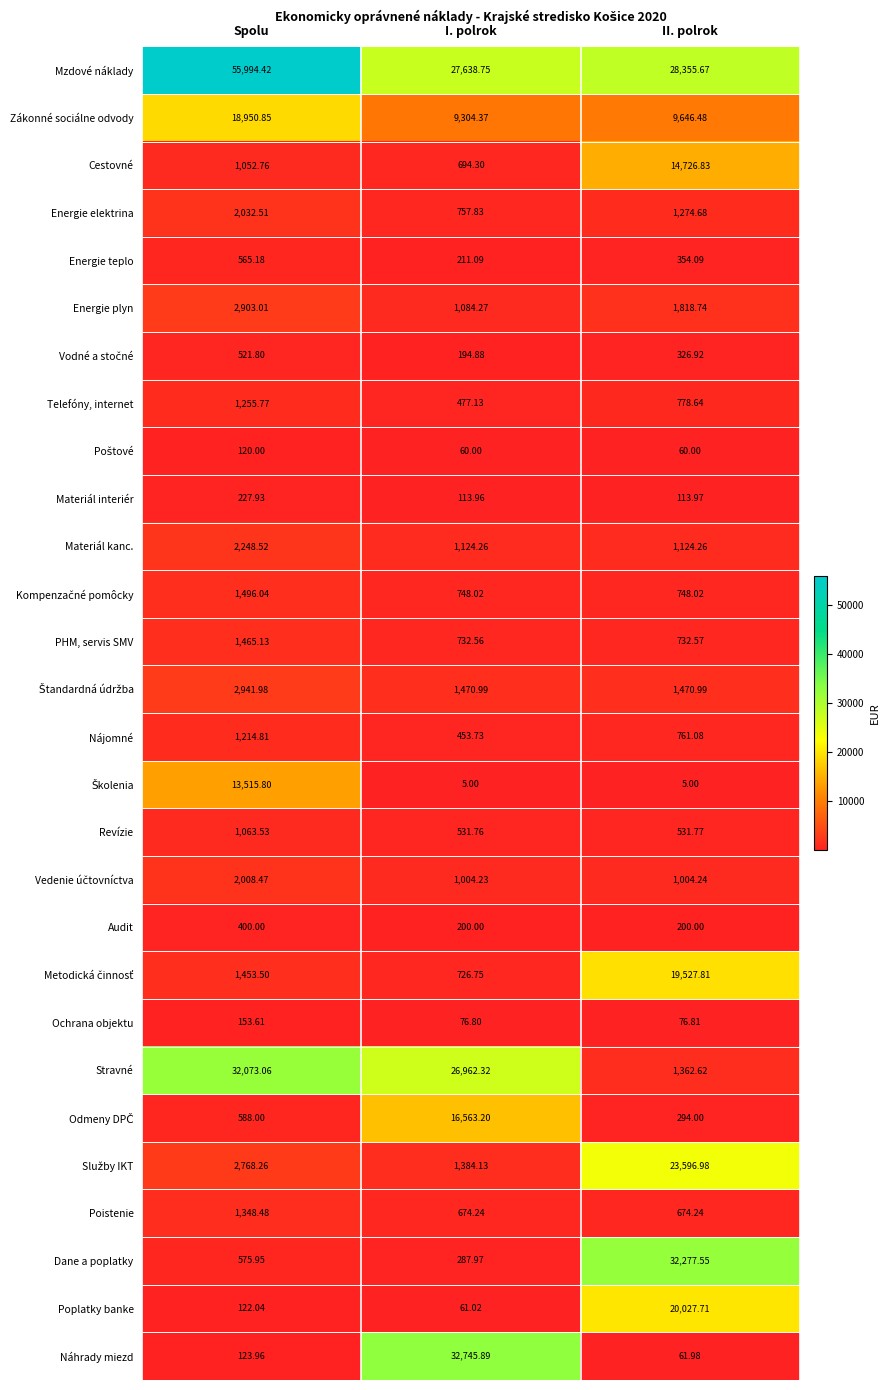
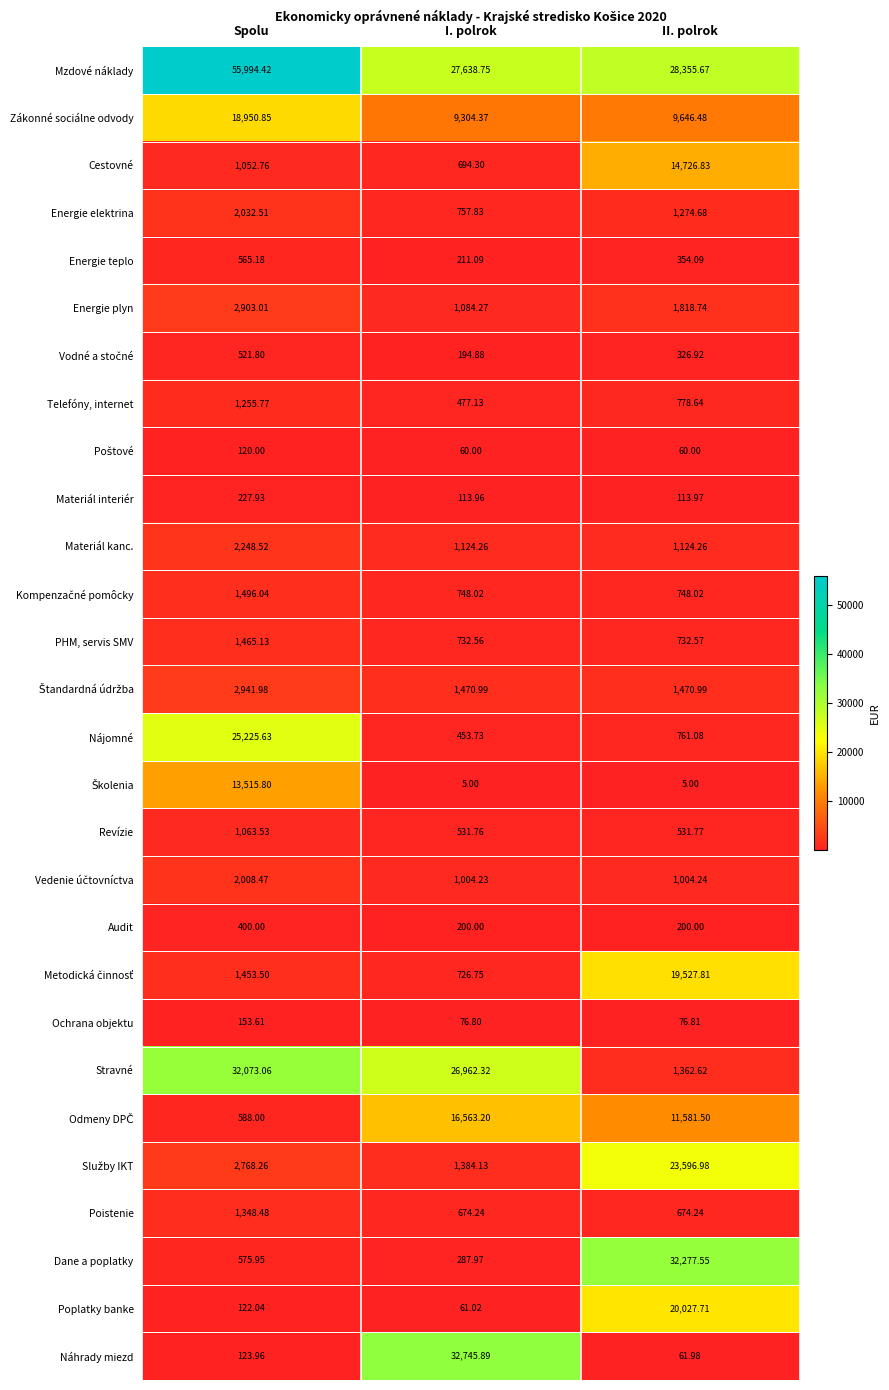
  {
    "Mzdové náklady": {
      "Spolu": "55,994.42",
      "I. polrok": "27,638.75",
      "II. polrok": "28,355.67"
    },
    "Zákonné sociálne odvody": {
      "Spolu": "18,950.85",
      "I. polrok": "9,304.37",
      "II. polrok": "9,646.48"
    },
    "Cestovné": {
      "Spolu": "1,052.76",
      "I. polrok": "694.30",
      "II. polrok": "14,726.83"
    },
    "Energie elektrina": {
      "Spolu": "2,032.51",
      "I. polrok": "757.83",
      "II. polrok": "1,274.68"
    },
    "Energie teplo": {
      "Spolu": "565.18",
      "I. polrok": "211.09",
      "II. polrok": "354.09"
    },
    "Energie plyn": {
      "Spolu": "2,903.01",
      "I. polrok": "1,084.27",
      "II. polrok": "1,818.74"
    },
    "Vodné a stočné": {
      "Spolu": "521.80",
      "I. polrok": "194.88",
      "II. polrok": "326.92"
    },
    "Telefóny, internet": {
      "Spolu": "1,255.77",
      "I. polrok": "477.13",
      "II. polrok": "778.64"
    },
    "Poštové": {
      "Spolu": "120.00",
      "I. polrok": "60.00",
      "II. polrok": "60.00"
    },
    "Materiál interiér": {
      "Spolu": "227.93",
      "I. polrok": "113.96",
      "II. polrok": "113.97"
    },
    "Materiál kanc.": {
      "Spolu": "2,248.52",
      "I. polrok": "1,124.26",
      "II. polrok": "1,124.26"
    },
    "Kompenzačné pomôcky": {
      "Spolu": "1,496.04",
      "I. polrok": "748.02",
      "II. polrok": "748.02"
    },
    "PHM, servis SMV": {
      "Spolu": "1,465.13",
      "I. polrok": "732.56",
      "II. polrok": "732.57"
    },
    "Štandardná údržba": {
      "Spolu": "2,941.98",
      "I. polrok": "1,470.99",
      "II. polrok": "1,470.99"
    },
    "Nájomné": {
-     "Spolu": "1,214.81",
+     "Spolu": "25,225.63",
      "I. polrok": "453.73",
      "II. polrok": "761.08"
    },
    "Školenia": {
      "Spolu": "13,515.80",
      "I. polrok": "5.00",
      "II. polrok": "5.00"
    },
    "Revízie": {
      "Spolu": "1,063.53",
      "I. polrok": "531.76",
      "II. polrok": "531.77"
    },
    "Vedenie účtovníctva": {
      "Spolu": "2,008.47",
      "I. polrok": "1,004.23",
      "II. polrok": "1,004.24"
    },
    "Audit": {
      "Spolu": "400.00",
      "I. polrok": "200.00",
      "II. polrok": "200.00"
    },
    "Metodická činnosť": {
      "Spolu": "1,453.50",
      "I. polrok": "726.75",
      "II. polrok": "19,527.81"
    },
    "Ochrana objektu": {
      "Spolu": "153.61",
      "I. polrok": "76.80",
      "II. polrok": "76.81"
    },
    "Stravné": {
      "Spolu": "32,073.06",
      "I. polrok": "26,962.32",
      "II. polrok": "1,362.62"
    },
    "Odmeny DPČ": {
      "Spolu": "588.00",
      "I. polrok": "16,563.20",
-     "II. polrok": "294.00"
+     "II. polrok": "11,581.50"
    },
    "Služby IKT": {
      "Spolu": "2,768.26",
      "I. polrok": "1,384.13",
      "II. polrok": "23,596.98"
    },
    "Poistenie": {
      "Spolu": "1,348.48",
      "I. polrok": "674.24",
      "II. polrok": "674.24"
    },
    "Dane a poplatky": {
      "Spolu": "575.95",
      "I. polrok": "287.97",
      "II. polrok": "32,277.55"
    },
    "Poplatky banke": {
      "Spolu": "122.04",
      "I. polrok": "61.02",
      "II. polrok": "20,027.71"
    },
    "Náhrady miezd": {
      "Spolu": "123.96",
      "I. polrok": "32,745.89",
      "II. polrok": "61.98"
    }
  }
